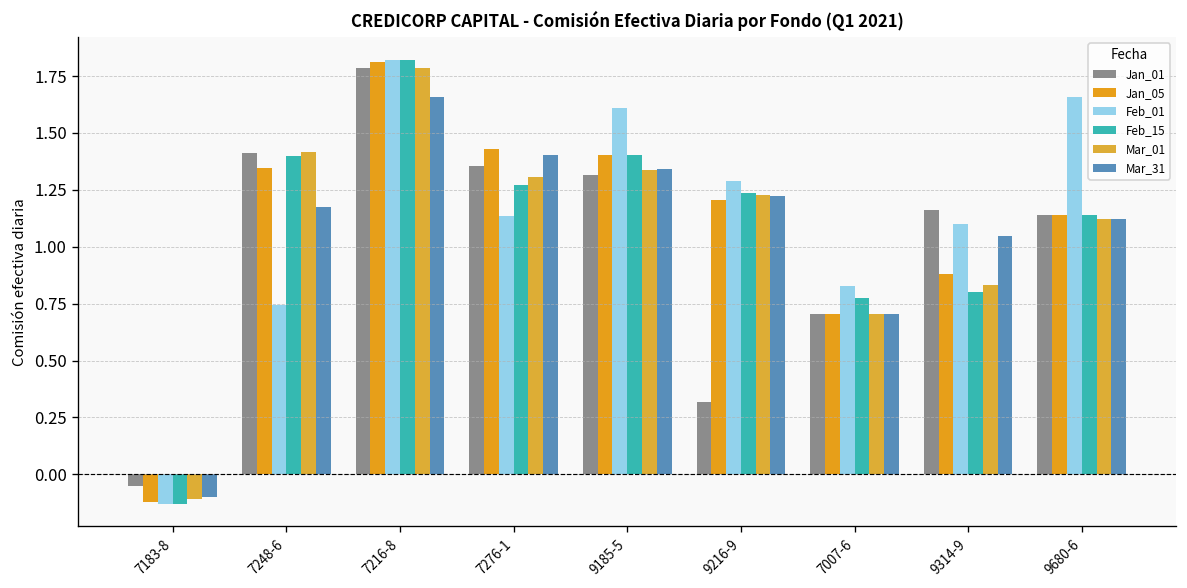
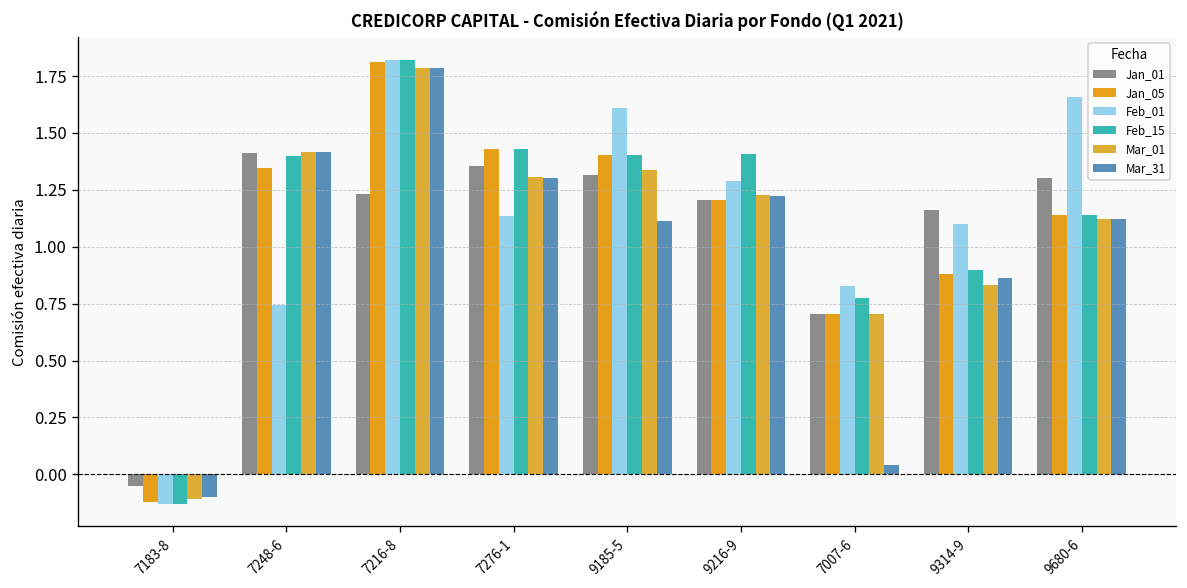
  {
    "Jan_01": {
      "7183-8": -0.05,
      "7248-6": 1.41,
-     "7216-8": 1.79,
+     "7216-8": 1.23,
      "7276-1": 1.35,
      "9185-5": 1.32,
-     "9216-9": 0.32,
+     "9216-9": 1.21,
      "7007-6": 0.71,
      "9314-9": 1.16,
-     "9680-6": 1.14
+     "9680-6": 1.30
    },
    "Feb_01": {
      "7183-8": -0.13,
      "7248-6": 0.74,
      "7216-8": 1.82,
      "7276-1": 1.14,
      "9185-5": 1.61,
      "9216-9": 1.29,
      "7007-6": 0.83,
      "9314-9": 1.10,
      "9680-6": 1.66
    },
    "Feb_15": {
      "7183-8": -0.13,
      "7248-6": 1.40,
      "7216-8": 1.82,
-     "7276-1": 1.27,
+     "7276-1": 1.43,
      "9185-5": 1.40,
-     "9216-9": 1.24,
+     "9216-9": 1.41,
      "7007-6": 0.77,
-     "9314-9": 0.8,
+     "9314-9": 0.9,
      "9680-6": 1.14
    },
    "Mar_31": {
      "7183-8": -0.10,
-     "7248-6": 1.18,
-     "7216-8": 1.66,
-     "7276-1": 1.40,
-     "9185-5": 1.34,
+     "7248-6": 1.42,
+     "7216-8": 1.79,
+     "7276-1": 1.30,
+     "9185-5": 1.11,
      "9216-9": 1.22,
-     "7007-6": 0.70,
-     "9314-9": 1.05,
+     "7007-6": 0.04,
+     "9314-9": 0.86,
      "9680-6": 1.12
    }
  }
